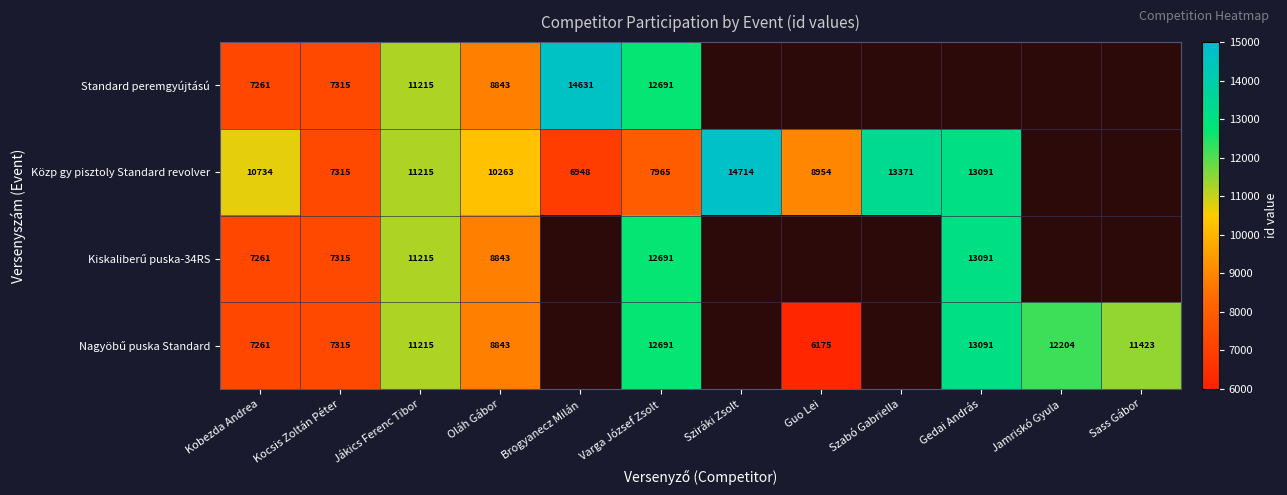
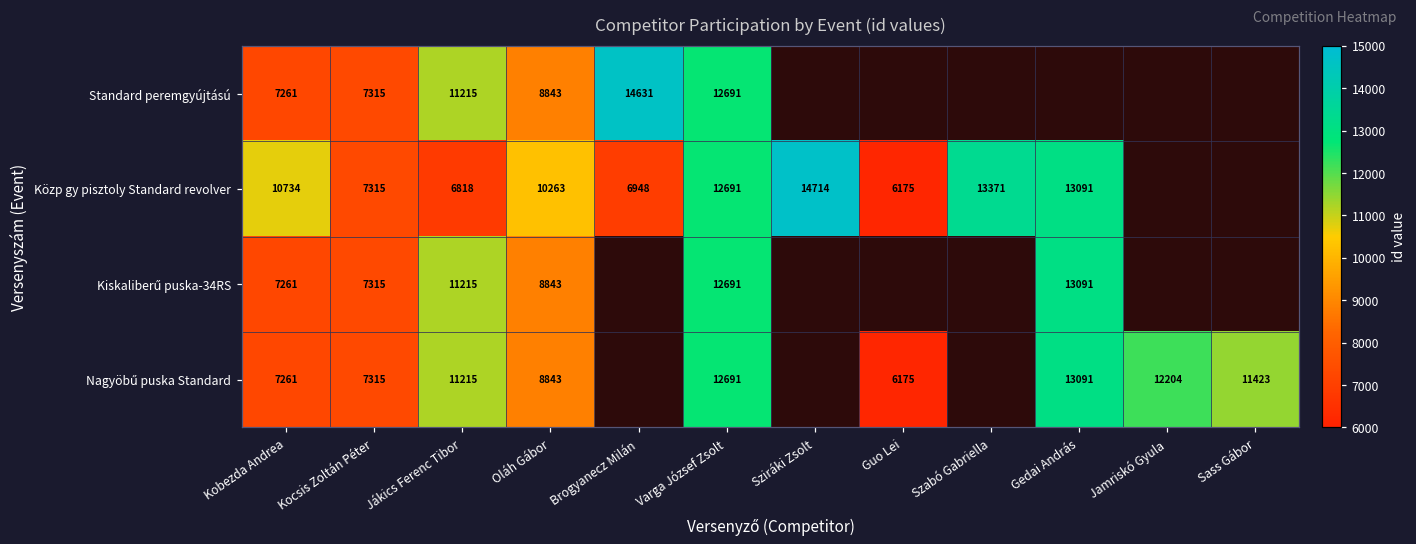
  {
    "Standard peremgyújtású": {
      "Kobezda Andrea": 7261,
      "Kocsis Zoltán Péter": 7315,
      "Jákics Ferenc Tibor": 11215,
      "Oláh Gábor": 8843,
      "Brogyanecz Milán": 14631,
      "Varga József Zsolt": 12691
    },
    "Közp gy pisztoly Standard revolver": {
      "Kobezda Andrea": 10734,
      "Kocsis Zoltán Péter": 7315,
-     "Jákics Ferenc Tibor": 11215,
+     "Jákics Ferenc Tibor": 6818,
      "Oláh Gábor": 10263,
      "Brogyanecz Milán": 6948,
-     "Varga József Zsolt": 7965,
+     "Varga József Zsolt": 12691,
      "Sziráki Zsolt": 14714,
-     "Guo Lei": 8954,
+     "Guo Lei": 6175,
      "Szabó Gabriella": 13371,
      "Gedai András": 13091
    },
    "Kiskaliberű puska-34RS": {
      "Kobezda Andrea": 7261,
      "Kocsis Zoltán Péter": 7315,
      "Jákics Ferenc Tibor": 11215,
      "Oláh Gábor": 8843,
      "Varga József Zsolt": 12691,
      "Gedai András": 13091
    },
    "Nagyöbű puska Standard": {
      "Kobezda Andrea": 7261,
      "Kocsis Zoltán Péter": 7315,
      "Jákics Ferenc Tibor": 11215,
      "Oláh Gábor": 8843,
      "Varga József Zsolt": 12691,
      "Guo Lei": 6175,
      "Gedai András": 13091,
      "Jamriskó Gyula": 12204,
      "Sass Gábor": 11423
    }
  }
